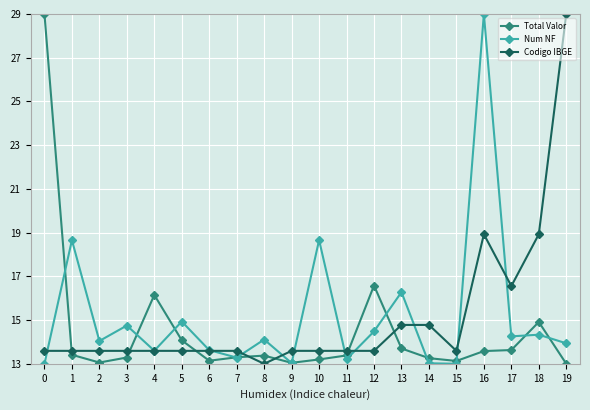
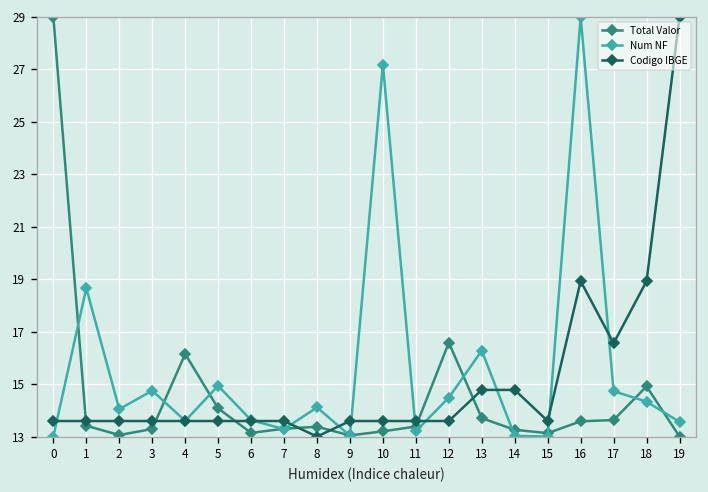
  {
    "Num NF": {
      "0": 13.0,
      "1": 18.7,
      "2": 14.0,
      "3": 14.7,
      "5": 14.9,
      "8": 14.1,
-     "10": 18.7,
+     "10": 27.2,
      "11": 13.2,
      "12": 14.5,
      "13": 16.3,
      "14": 13.0,
      "15": 13.0,
      "16": 29.0,
-     "17": 14.3,
+     "17": 14.7,
      "18": 14.3,
-     "19": 13.9
+     "19": 13.6
    }
  }
